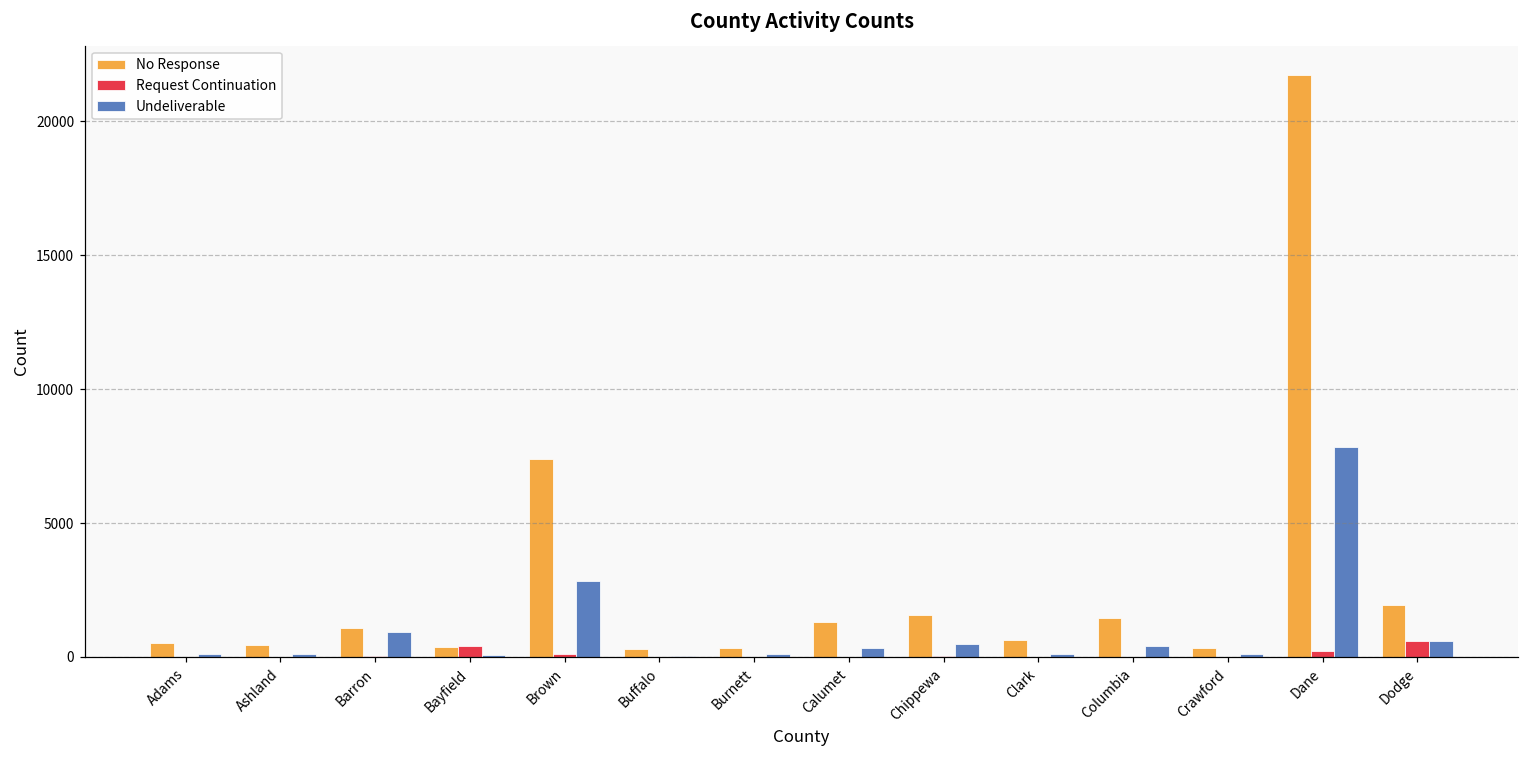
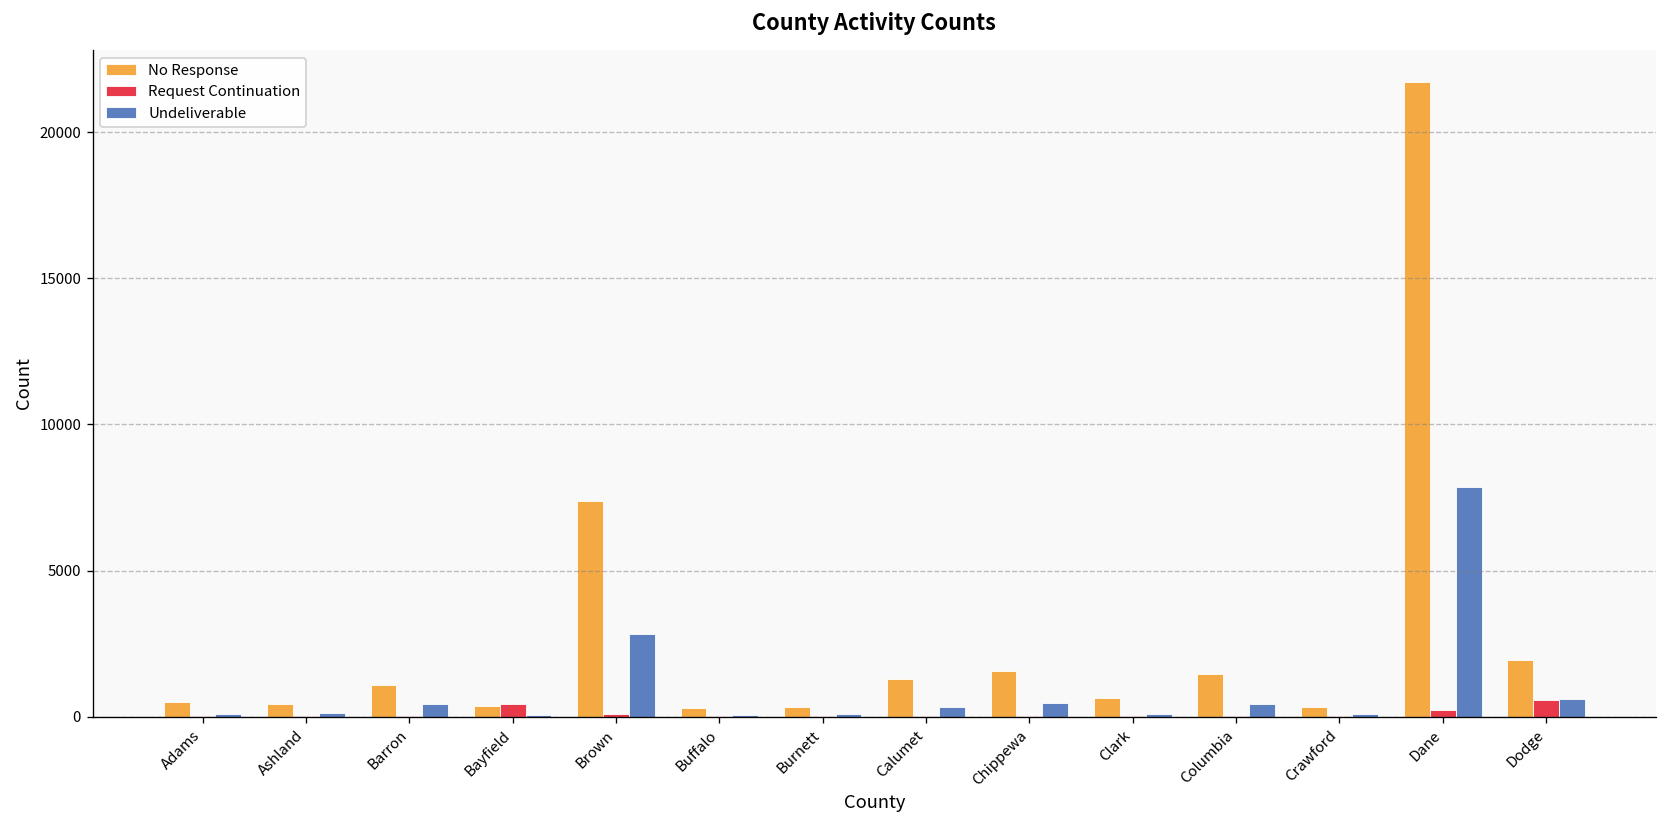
  {
    "No Response": {
      "Adams": 500,
      "Ashland": 400,
      "Barron": 1100,
      "Bayfield": 400,
      "Brown": 7400,
      "Buffalo": 300,
      "Burnett": 300,
      "Calumet": 1300,
      "Chippewa": 1500,
      "Clark": 600,
      "Columbia": 1500,
      "Crawford": 300,
      "Dane": 21700,
      "Dodge": 1900
    },
    "Request Continuation": {
      "Bayfield": 400,
      "Dane": 200,
      "Dodge": 600
    },
    "Undeliverable": {
      "Adams": 100,
      "Ashland": 100,
-     "Barron": 900,
+     "Barron": 400,
      "Brown": 2800,
      "Calumet": 300,
      "Chippewa": 500,
      "Columbia": 400,
      "Dane": 7800,
      "Dodge": 600
    }
  }
